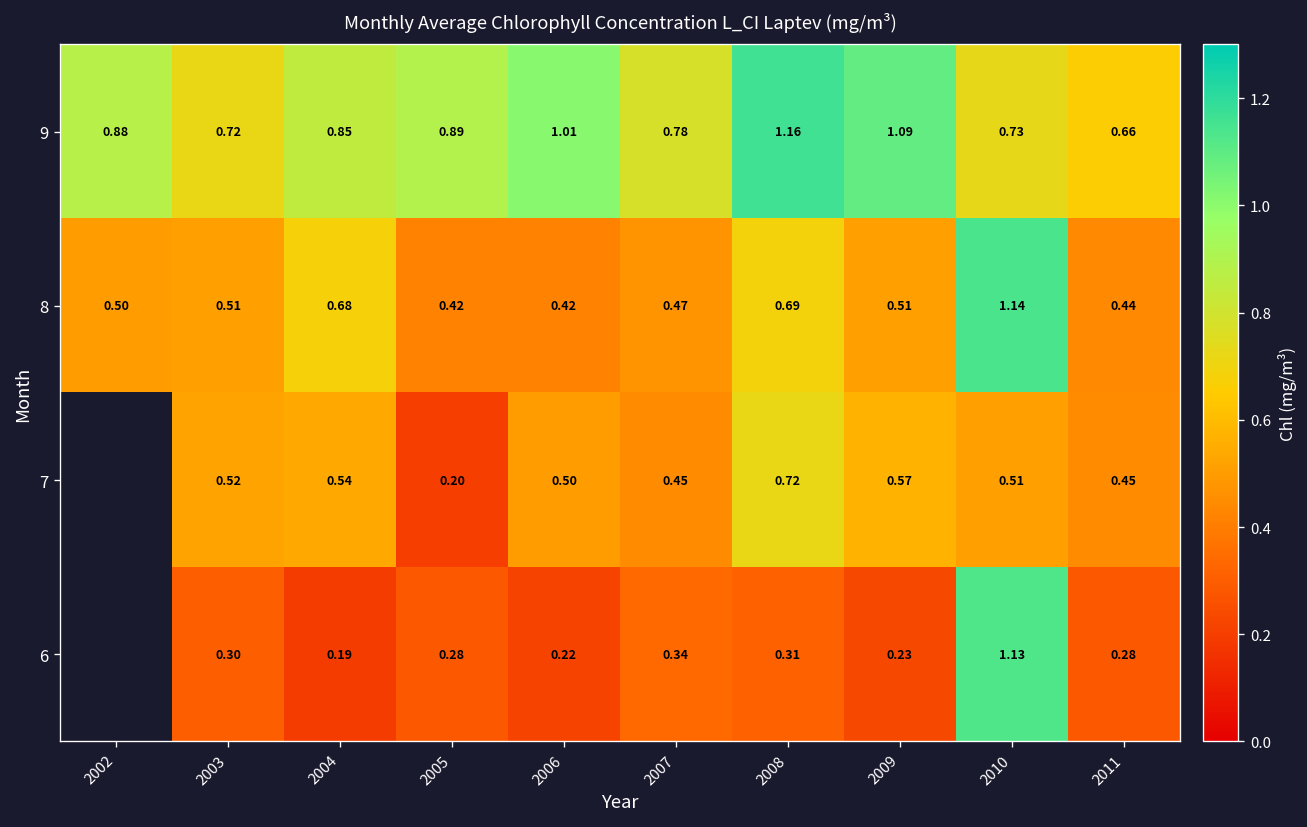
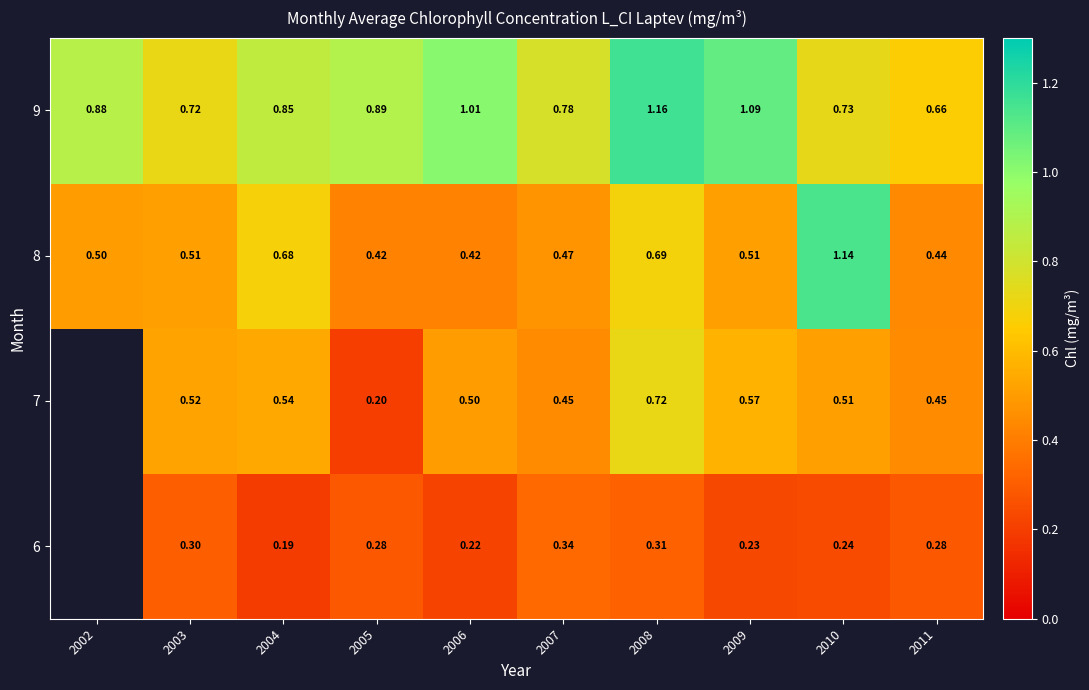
  {
    "9": {
      "2002": 0.88,
      "2003": 0.72,
      "2004": 0.85,
      "2005": 0.89,
      "2006": 1.01,
      "2007": 0.78,
      "2008": 1.16,
      "2009": 1.09,
      "2010": 0.73,
      "2011": 0.66
    },
    "8": {
      "2002": 0.50,
      "2003": 0.51,
      "2004": 0.68,
      "2005": 0.42,
      "2006": 0.42,
      "2007": 0.47,
      "2008": 0.69,
      "2009": 0.51,
      "2010": 1.14,
      "2011": 0.44
    },
    "7": {
      "2003": 0.52,
      "2004": 0.54,
      "2005": 0.20,
      "2006": 0.50,
      "2007": 0.45,
      "2008": 0.72,
      "2009": 0.57,
      "2010": 0.51,
      "2011": 0.45
    },
    "6": {
      "2003": 0.30,
      "2004": 0.19,
      "2005": 0.28,
      "2006": 0.22,
      "2007": 0.34,
      "2008": 0.31,
      "2009": 0.23,
-     "2010": 1.13,
+     "2010": 0.24,
      "2011": 0.28
    }
  }
